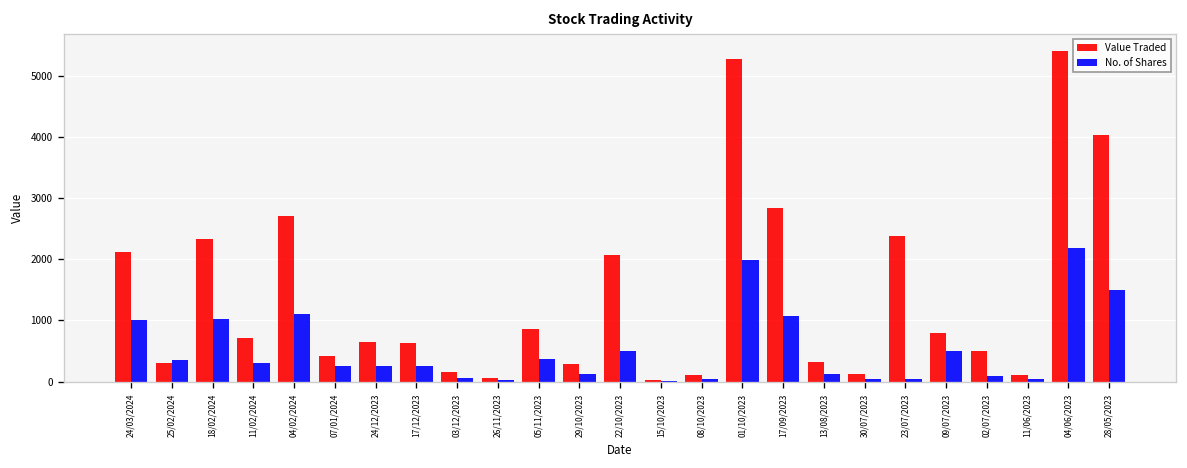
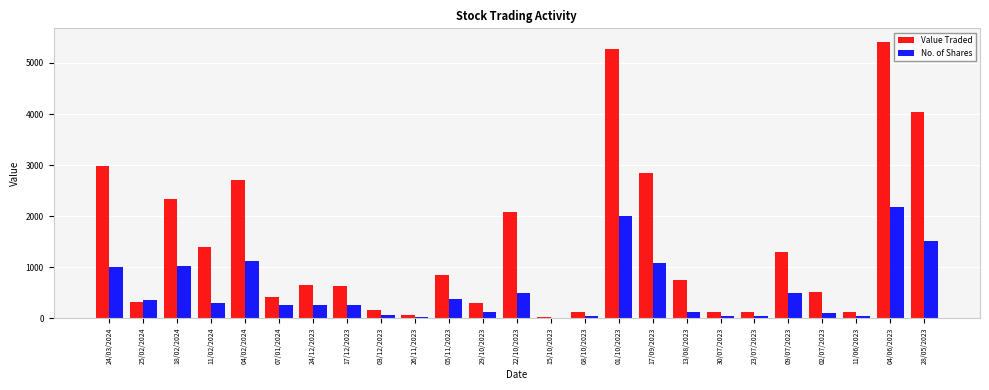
  {
    "Value Traded": {
-     "24/03/2024": 2100,
+     "24/03/2024": 3000,
      "25/02/2024": 300,
      "18/02/2024": 2300,
-     "11/02/2024": 700,
+     "11/02/2024": 1400,
      "04/02/2024": 2700,
      "07/01/2024": 400,
      "24/12/2023": 600,
      "17/12/2023": 600,
      "03/12/2023": 200,
      "26/11/2023": 100,
      "05/11/2023": 900,
      "29/10/2023": 300,
      "22/10/2023": 2100,
      "08/10/2023": 100,
      "01/10/2023": 5300,
      "17/09/2023": 2800,
-     "13/08/2023": 300,
+     "13/08/2023": 700,
      "30/07/2023": 100,
-     "23/07/2023": 2400,
-     "09/07/2023": 800,
+     "23/07/2023": 100,
+     "09/07/2023": 1300,
      "02/07/2023": 500,
      "11/06/2023": 100,
      "04/06/2023": 5400,
      "28/05/2023": 4000
    },
    "No. of Shares": {
      "24/03/2024": 1000,
      "25/02/2024": 300,
      "18/02/2024": 1000,
      "11/02/2024": 300,
      "04/02/2024": 1100,
      "07/01/2024": 300,
      "24/12/2023": 300,
      "17/12/2023": 300,
      "03/12/2023": 100,
      "05/11/2023": 400,
      "29/10/2023": 100,
      "22/10/2023": 500,
      "01/10/2023": 2000,
      "17/09/2023": 1100,
      "13/08/2023": 100,
      "30/07/2023": 100,
      "09/07/2023": 500,
      "02/07/2023": 100,
      "04/06/2023": 2200,
      "28/05/2023": 1500
    }
  }
